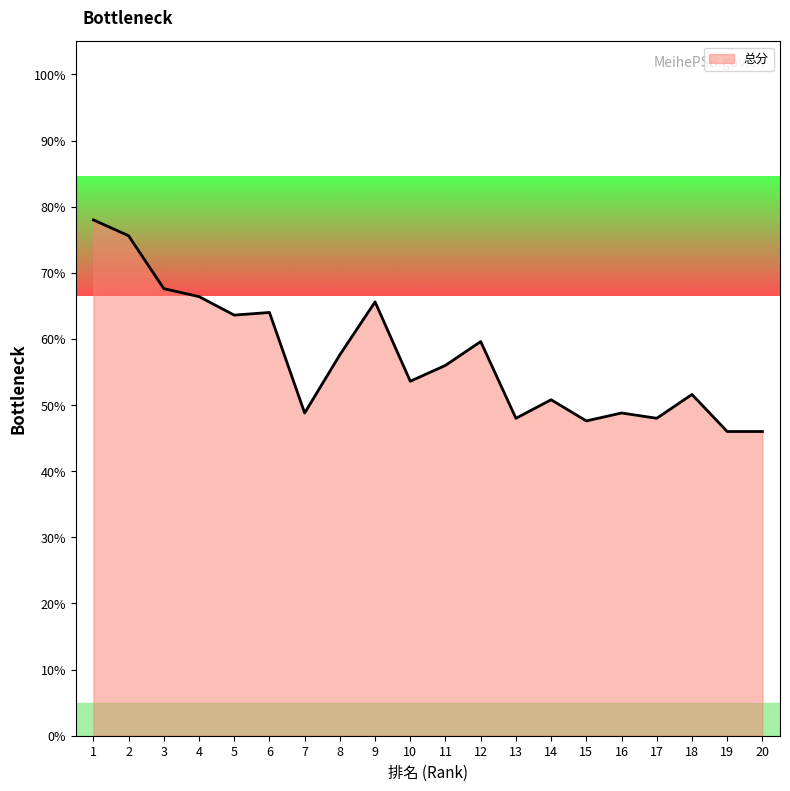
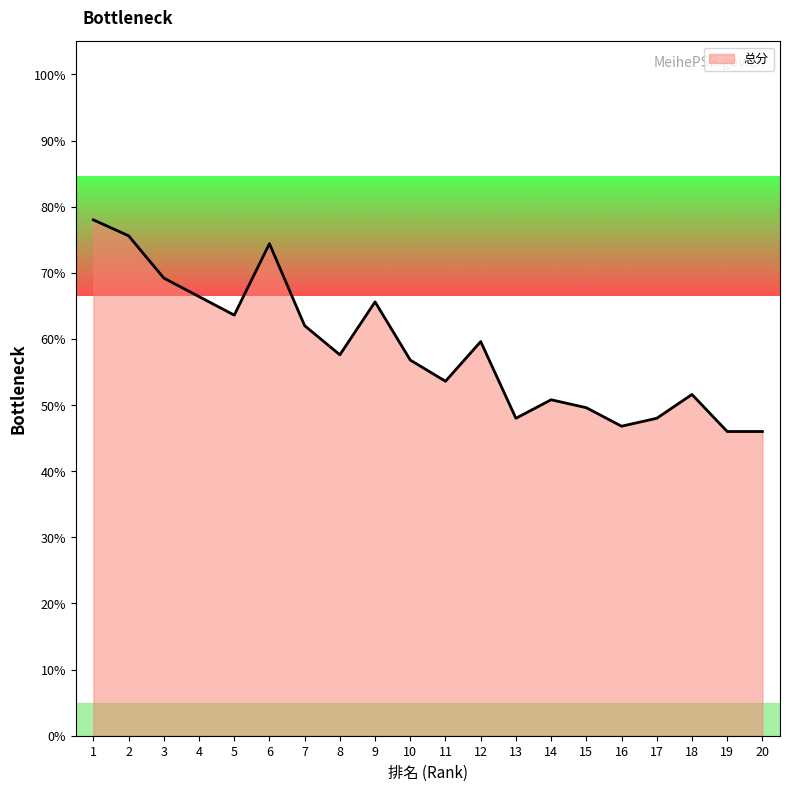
  {
    "1": "78%",
    "2": "76%",
-   "3": "68%",
+   "3": "69%",
    "4": "66%",
    "5": "64%",
-   "6": "64%",
-   "7": "49%",
+   "6": "74%",
+   "7": "62%",
    "8": "58%",
    "9": "66%",
-   "10": "54%",
-   "11": "56%",
+   "10": "57%",
+   "11": "54%",
    "12": "60%",
    "13": "48%",
    "14": "51%",
-   "15": "48%",
-   "16": "49%",
+   "15": "50%",
+   "16": "47%",
    "17": "48%",
    "18": "52%",
    "19": "46%",
    "20": "46%"
  }
